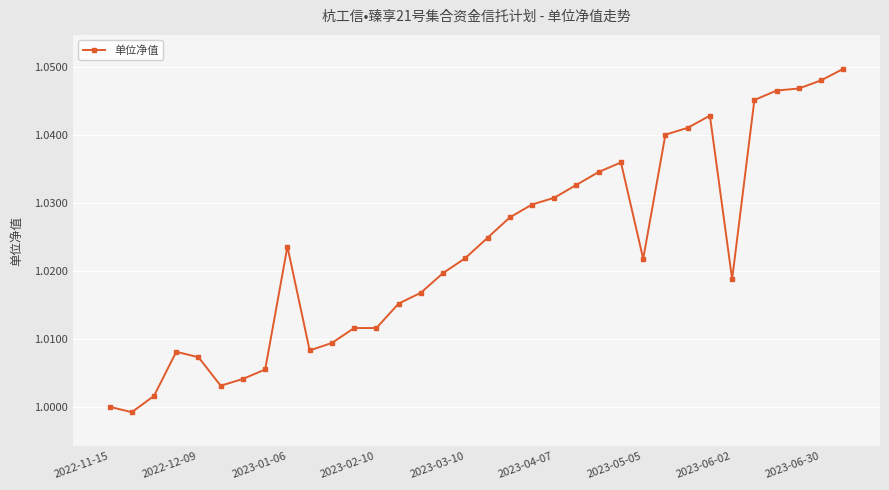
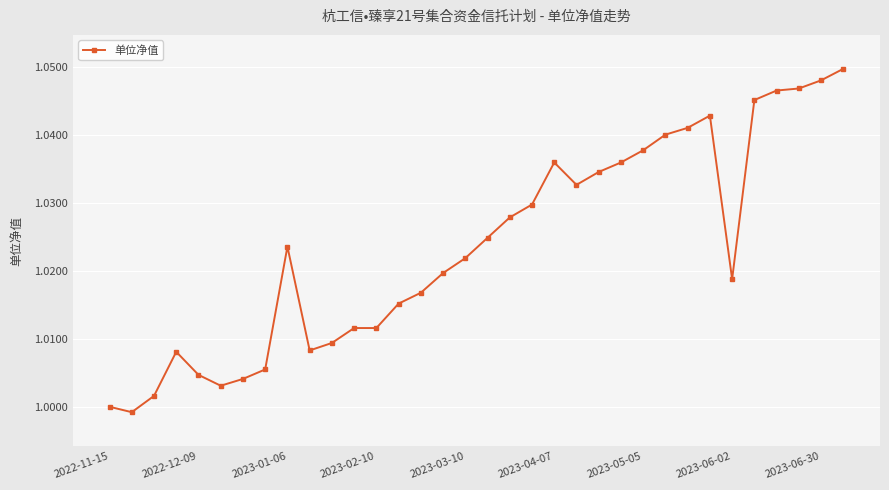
  {
    "2022-11-15": 1.000,
-   "2022-12-09": 1.007,
+   "2022-12-09": 1.005,
    "2023-01-06": 1.024,
    "2023-02-10": 1.012,
    "2023-03-10": 1.022,
-   "2023-04-07": 1.031,
-   "2023-05-05": 1.022,
+   "2023-04-07": 1.036,
+   "2023-05-05": 1.038,
    "2023-06-02": 1.019,
    "2023-06-30": 1.048
  }
